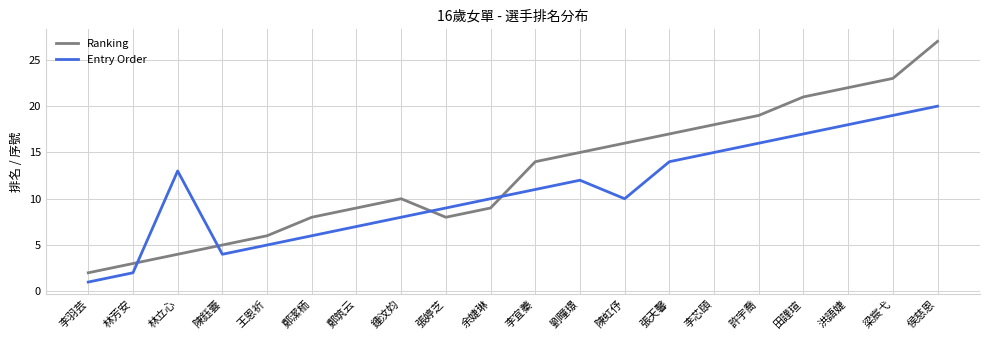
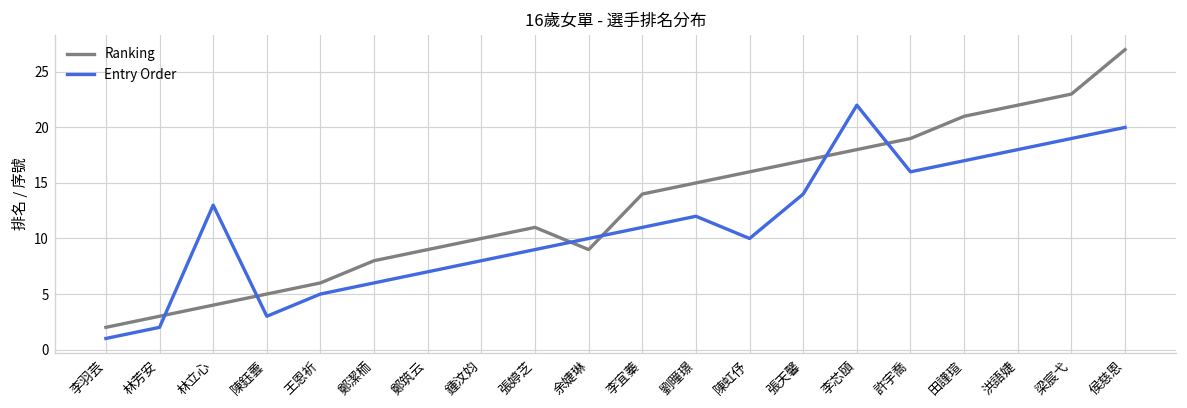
  {
    "Ranking": {
      "李羽芸": 2,
      "林芳安": 3,
      "林立心": 4,
      "陳鈺蕓": 5,
      "王恩祈": 6,
      "鄭潔栭": 8,
      "鄭筑云": 9,
      "鍾汶㚬": 10,
-     "張婷芝": 8,
+     "張婷芝": 11,
      "余婕琳": 9,
      "李宜蓁": 14,
      "劉曈璟": 15,
      "陳虹伃": 16,
      "張天馨": 17,
      "李芯頤": 18,
      "許宇喬": 19,
      "田謹瑄": 21,
      "洪語婕": 22,
      "梁宸弋": 23,
      "侯慈恩": 27
    },
    "Entry Order": {
      "李羽芸": 1,
      "林芳安": 2,
      "林立心": 13,
-     "陳鈺蕓": 4,
+     "陳鈺蕓": 3,
      "王恩祈": 5,
      "鄭潔栭": 6,
      "鄭筑云": 7,
      "鍾汶㚬": 8,
      "張婷芝": 9,
      "余婕琳": 10,
      "李宜蓁": 11,
      "劉曈璟": 12,
      "陳虹伃": 10,
      "張天馨": 14,
-     "李芯頤": 15,
+     "李芯頤": 22,
      "許宇喬": 16,
      "田謹瑄": 17,
      "洪語婕": 18,
      "梁宸弋": 19,
      "侯慈恩": 20
    }
  }
